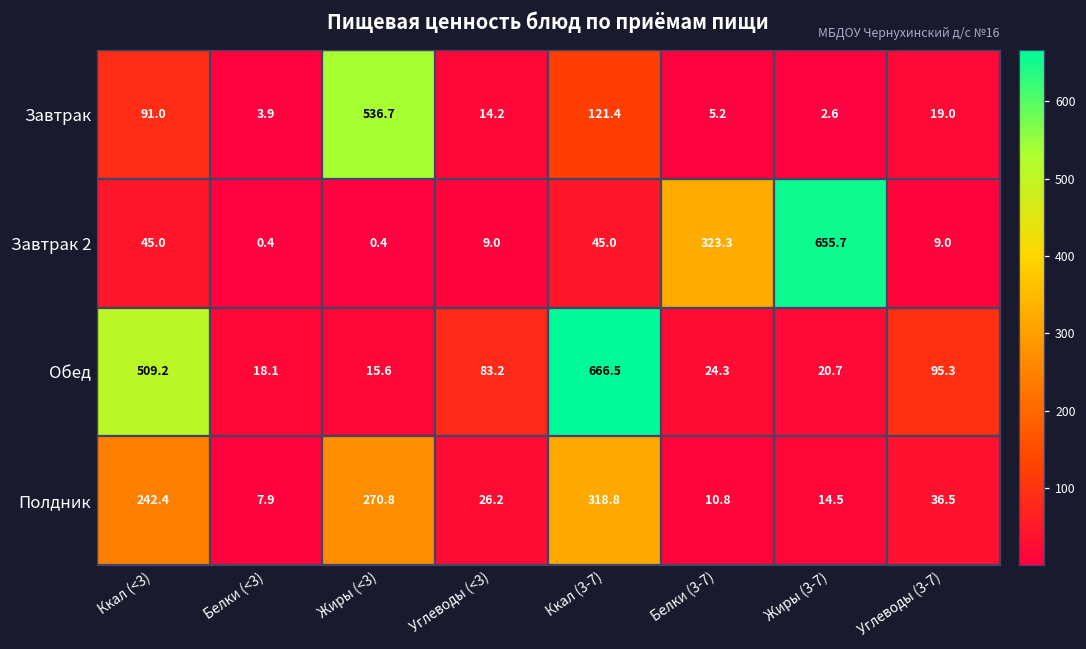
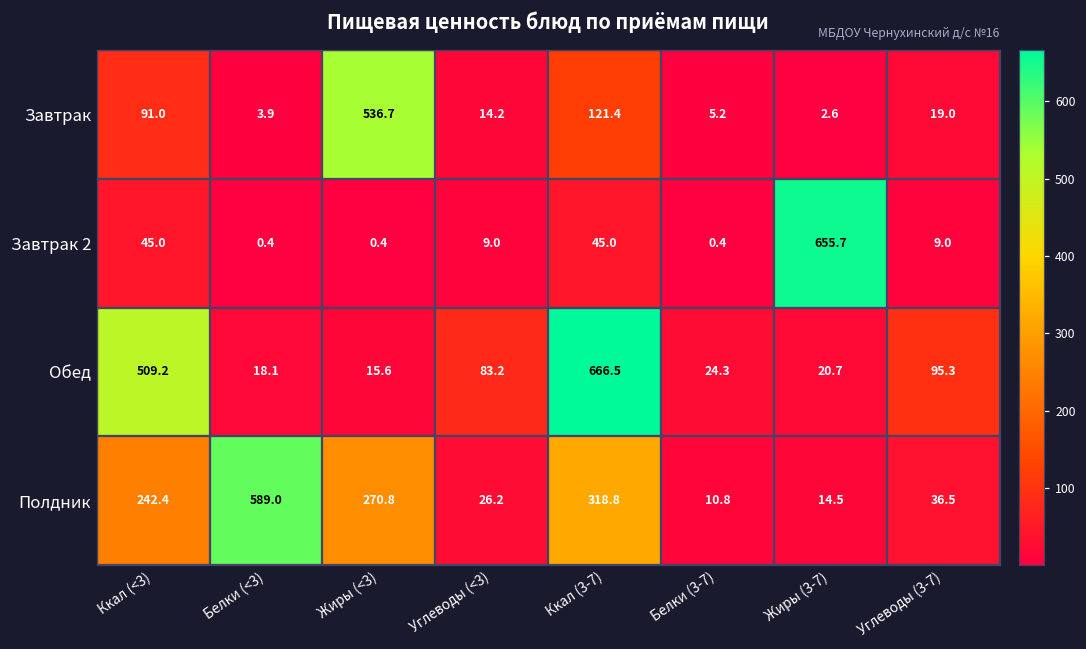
  {
    "Завтрак": {
      "Ккал (<3)": 91.0,
      "Белки (<3)": 3.9,
      "Жиры (<3)": 536.7,
      "Углеводы (<3)": 14.2,
      "Ккал (3-7)": 121.4,
      "Белки (3-7)": 5.2,
      "Жиры (3-7)": 2.6,
      "Углеводы (3-7)": 19.0
    },
    "Завтрак 2": {
      "Ккал (<3)": 45.0,
      "Белки (<3)": 0.4,
      "Жиры (<3)": 0.4,
      "Углеводы (<3)": 9.0,
      "Ккал (3-7)": 45.0,
-     "Белки (3-7)": 323.3,
+     "Белки (3-7)": 0.4,
      "Жиры (3-7)": 655.7,
      "Углеводы (3-7)": 9.0
    },
    "Обед": {
      "Ккал (<3)": 509.2,
      "Белки (<3)": 18.1,
      "Жиры (<3)": 15.6,
      "Углеводы (<3)": 83.2,
      "Ккал (3-7)": 666.5,
      "Белки (3-7)": 24.3,
      "Жиры (3-7)": 20.7,
      "Углеводы (3-7)": 95.3
    },
    "Полдник": {
      "Ккал (<3)": 242.4,
-     "Белки (<3)": 7.9,
+     "Белки (<3)": 589.0,
      "Жиры (<3)": 270.8,
      "Углеводы (<3)": 26.2,
      "Ккал (3-7)": 318.8,
      "Белки (3-7)": 10.8,
      "Жиры (3-7)": 14.5,
      "Углеводы (3-7)": 36.5
    }
  }
